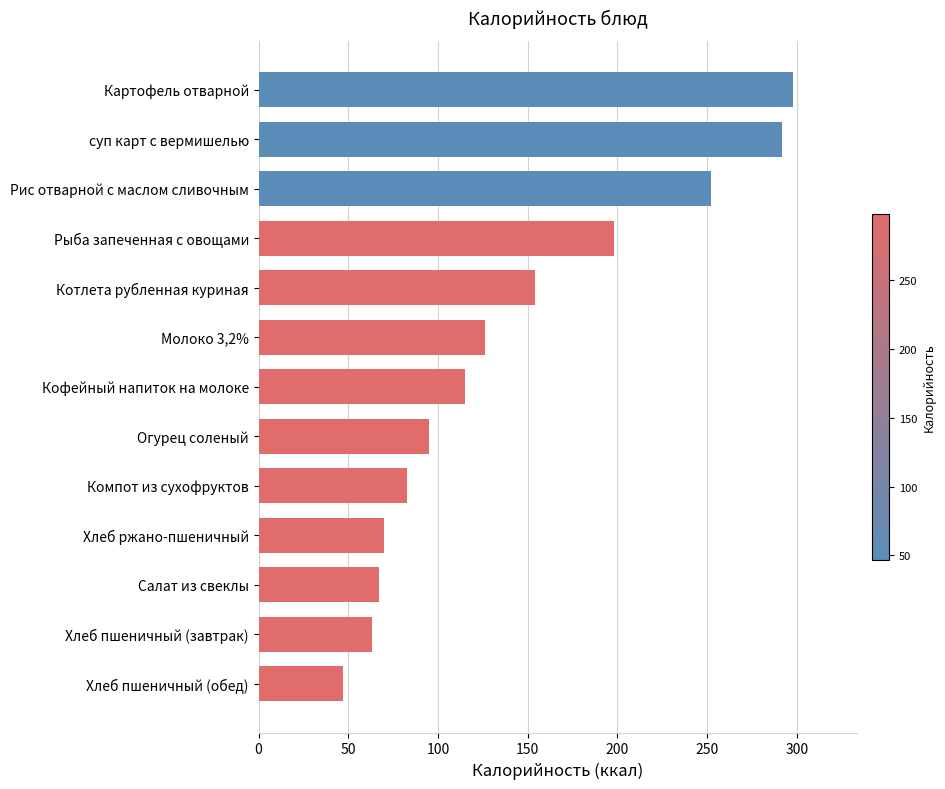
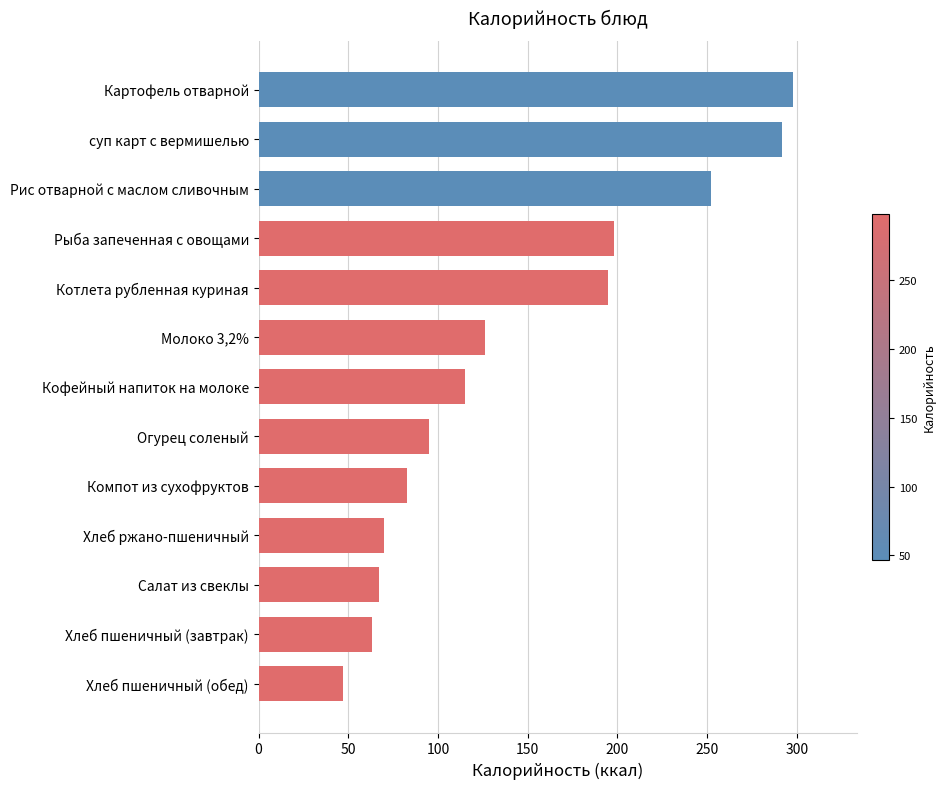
  {
    "Картофель отварной": 298,
    "суп карт с вермишелью": 292,
    "Рис отварной с маслом сливочным": 252,
    "Рыба запеченная с овощами": 198,
-   "Котлета рубленная куриная": 154,
+   "Котлета рубленная куриная": 195,
    "Молоко 3,2%": 126,
    "Кофейный напиток на молоке": 115,
    "Огурец соленый": 95,
    "Компот из сухофруктов": 83,
    "Хлеб ржано-пшеничный": 70,
    "Салат из свеклы": 67,
    "Хлеб пшеничный (завтрак)": 63,
    "Хлеб пшеничный (обед)": 47
  }
